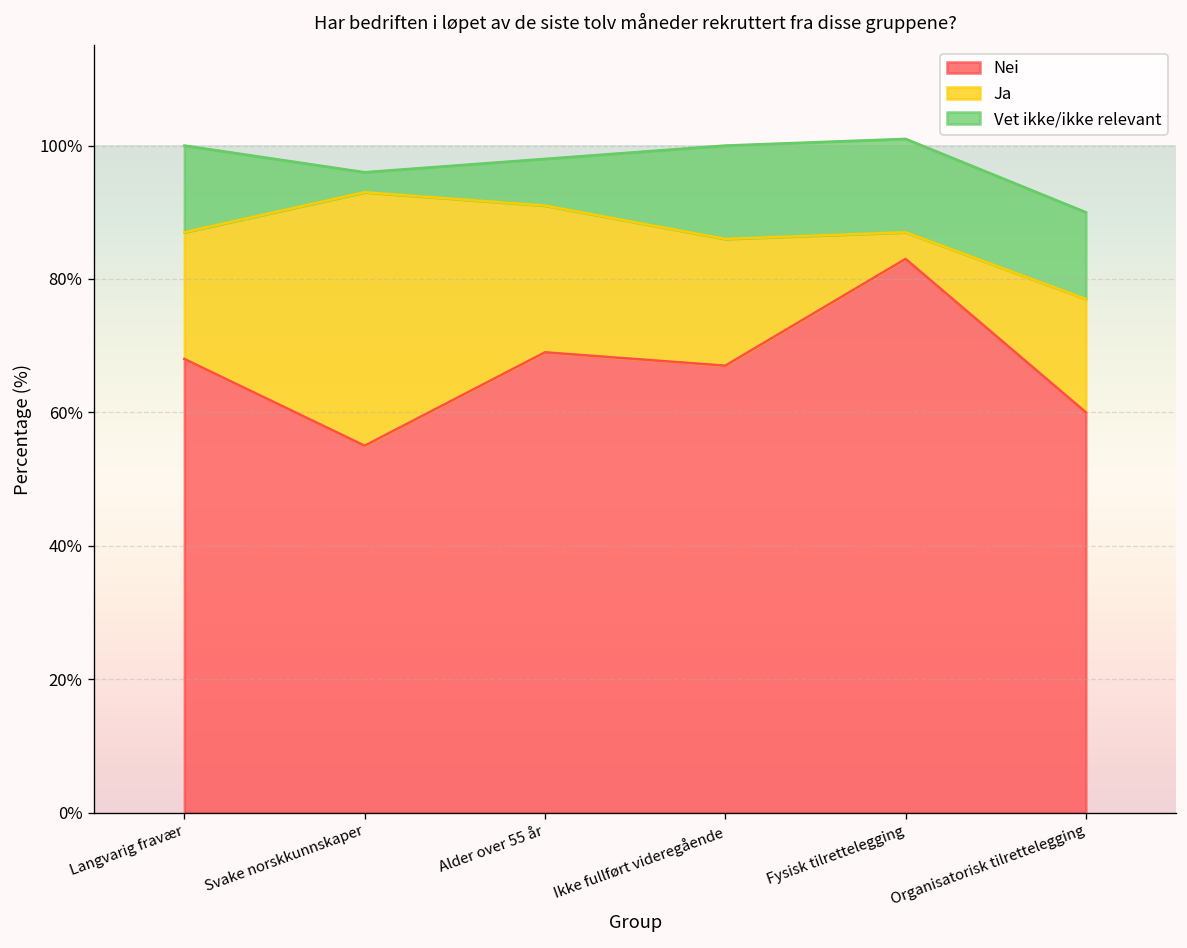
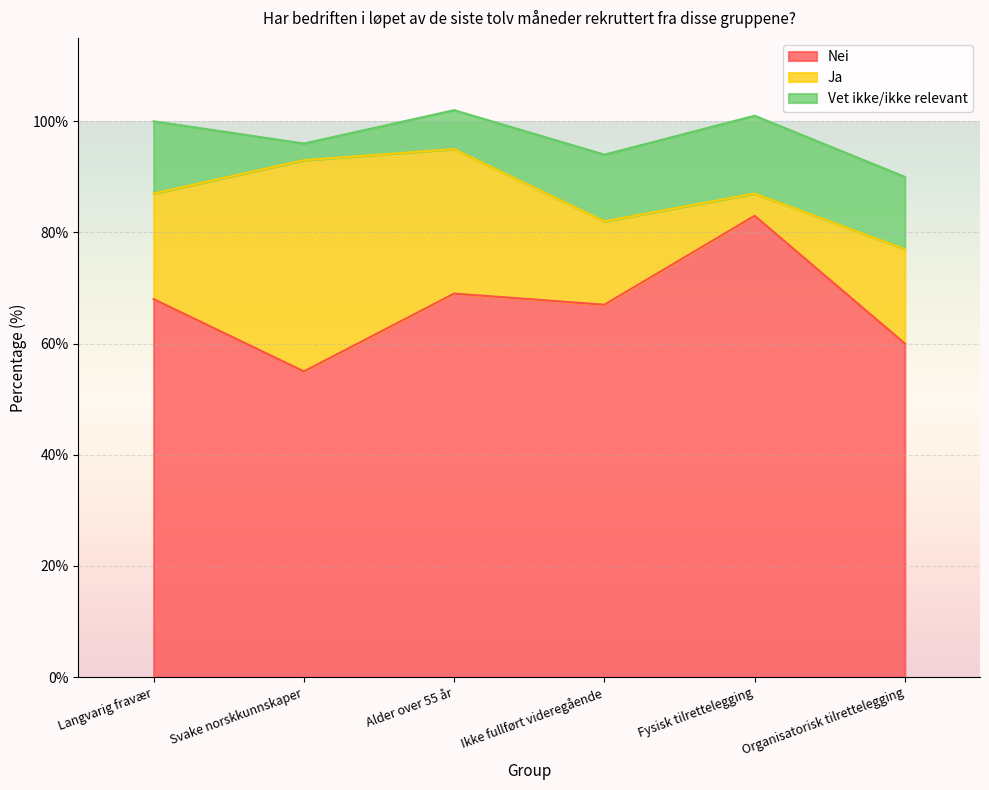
  {
    "Nei": {
      "Langvarig fravær": "68%",
      "Svake norskkunnskaper": "55%",
      "Alder over 55 år": "69%",
      "Ikke fullført videregående": "67%",
      "Fysisk tilrettelegging": "83%",
      "Organisatorisk tilrettelegging": "60%"
    },
    "Ja": {
      "Langvarig fravær": "19%",
      "Svake norskkunnskaper": "38%",
-     "Alder over 55 år": "22%",
-     "Ikke fullført videregående": "19%",
+     "Alder over 55 år": "26%",
+     "Ikke fullført videregående": "15%",
      "Fysisk tilrettelegging": "4%",
      "Organisatorisk tilrettelegging": "17%"
    },
    "Vet ikke/ikke relevant": {
      "Langvarig fravær": "13%",
      "Svake norskkunnskaper": "3%",
      "Alder over 55 år": "7%",
-     "Ikke fullført videregående": "14%",
+     "Ikke fullført videregående": "12%",
      "Fysisk tilrettelegging": "14%",
      "Organisatorisk tilrettelegging": "13%"
    }
  }
